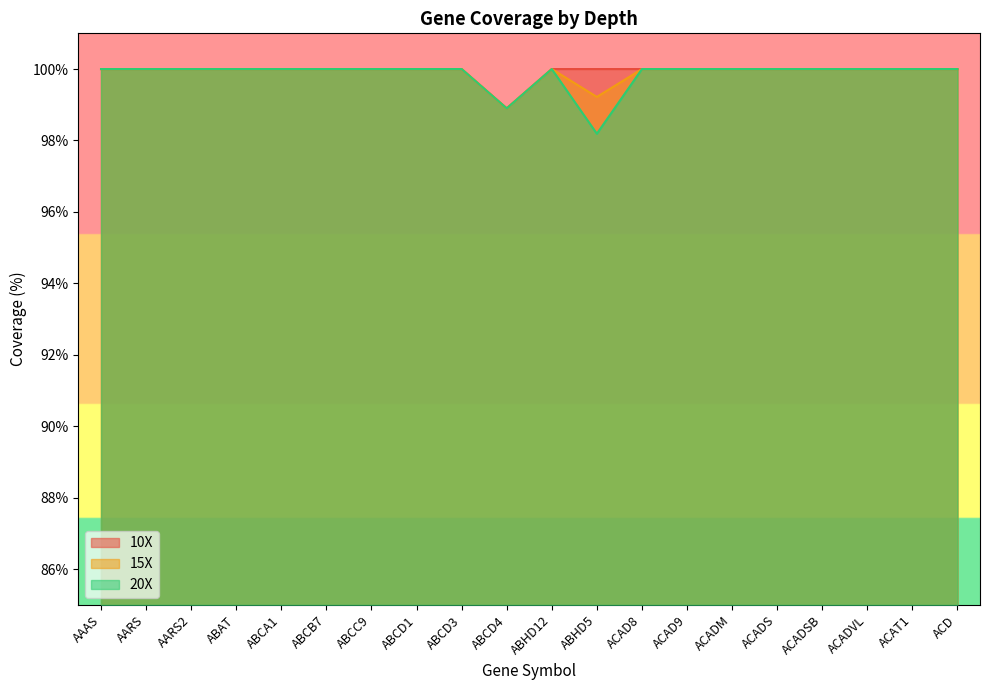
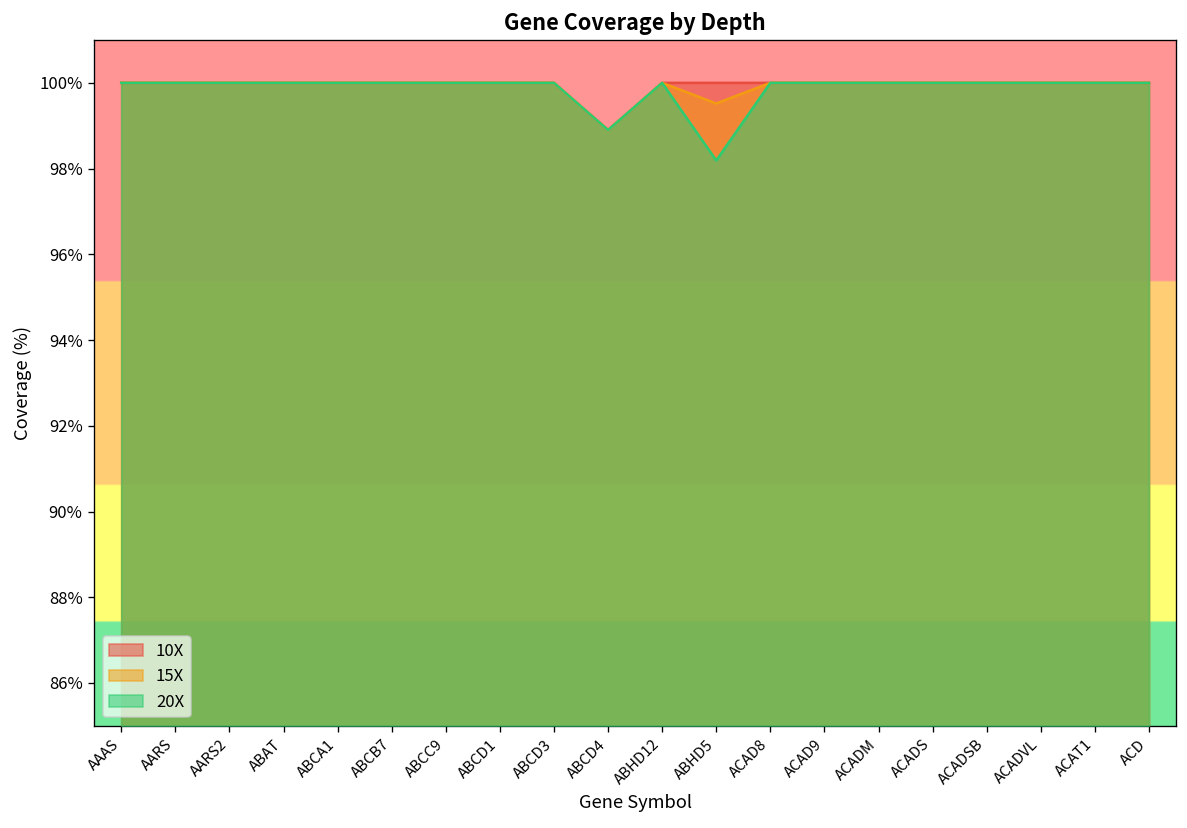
  {
    "10X": {
      "ABHD5": "100.0%"
    },
    "15X": {
-     "ABHD5": "99.2%"
+     "ABHD5": "99.5%"
    },
    "20X": {
      "ABHD5": "98.2%"
    }
  }
